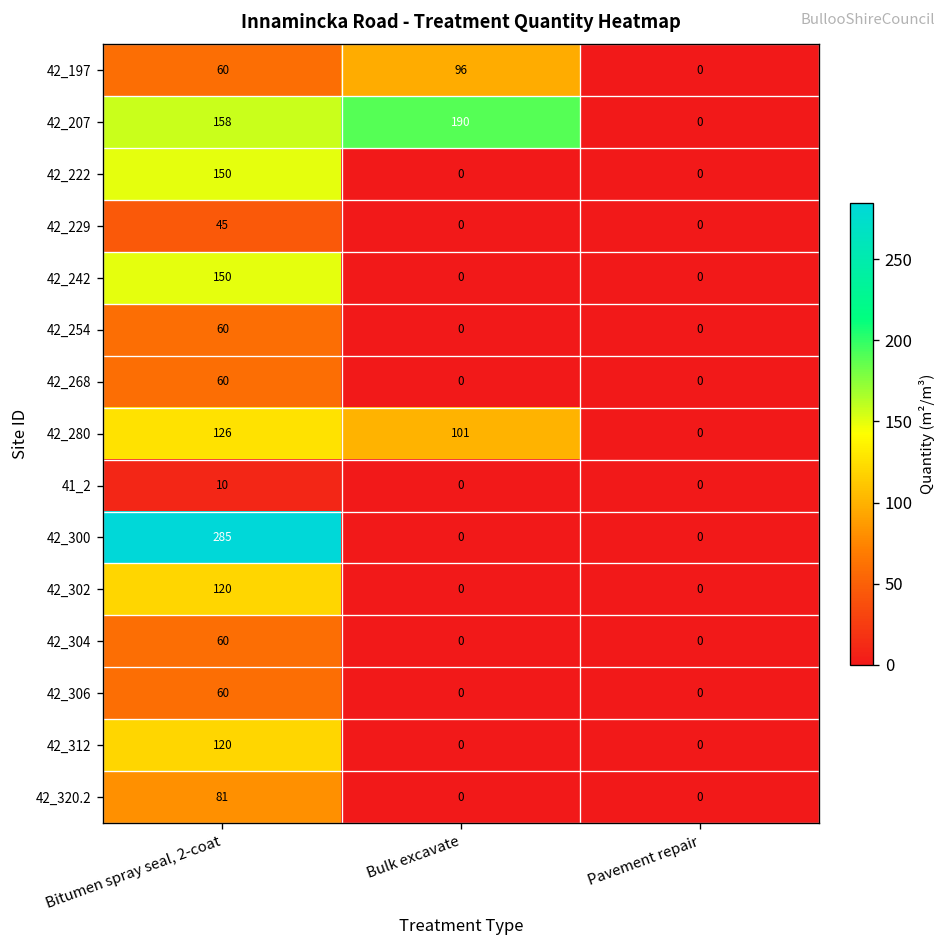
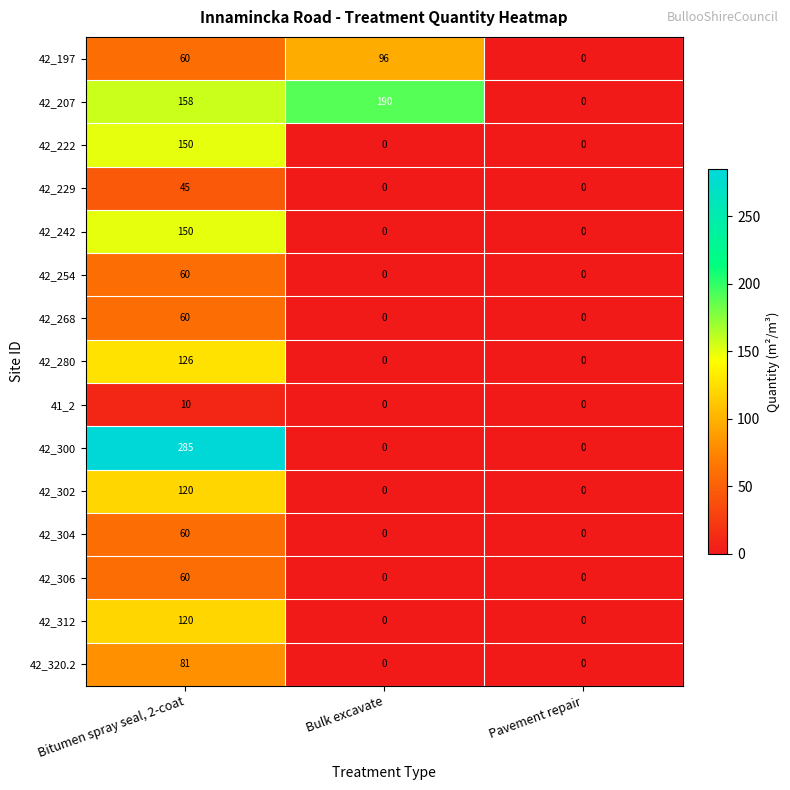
  {
    "42_197": {
      "Bitumen spray seal, 2-coat": 60,
      "Bulk excavate": 96,
      "Pavement repair": 0
    },
    "42_207": {
      "Bitumen spray seal, 2-coat": 158,
      "Bulk excavate": 190,
      "Pavement repair": 0
    },
    "42_222": {
      "Bitumen spray seal, 2-coat": 150,
      "Bulk excavate": 0,
      "Pavement repair": 0
    },
    "42_229": {
      "Bitumen spray seal, 2-coat": 45,
      "Bulk excavate": 0,
      "Pavement repair": 0
    },
    "42_242": {
      "Bitumen spray seal, 2-coat": 150,
      "Bulk excavate": 0,
      "Pavement repair": 0
    },
    "42_254": {
      "Bitumen spray seal, 2-coat": 60,
      "Bulk excavate": 0,
      "Pavement repair": 0
    },
    "42_268": {
      "Bitumen spray seal, 2-coat": 60,
      "Bulk excavate": 0,
      "Pavement repair": 0
    },
    "42_280": {
      "Bitumen spray seal, 2-coat": 126,
-     "Bulk excavate": 101,
+     "Bulk excavate": 0,
      "Pavement repair": 0
    },
    "41_2": {
      "Bitumen spray seal, 2-coat": 10,
      "Bulk excavate": 0,
      "Pavement repair": 0
    },
    "42_300": {
      "Bitumen spray seal, 2-coat": 285,
      "Bulk excavate": 0,
      "Pavement repair": 0
    },
    "42_302": {
      "Bitumen spray seal, 2-coat": 120,
      "Bulk excavate": 0,
      "Pavement repair": 0
    },
    "42_304": {
      "Bitumen spray seal, 2-coat": 60,
      "Bulk excavate": 0,
      "Pavement repair": 0
    },
    "42_306": {
      "Bitumen spray seal, 2-coat": 60,
      "Bulk excavate": 0,
      "Pavement repair": 0
    },
    "42_312": {
      "Bitumen spray seal, 2-coat": 120,
      "Bulk excavate": 0,
      "Pavement repair": 0
    },
    "42_320.2": {
      "Bitumen spray seal, 2-coat": 81,
      "Bulk excavate": 0,
      "Pavement repair": 0
    }
  }
